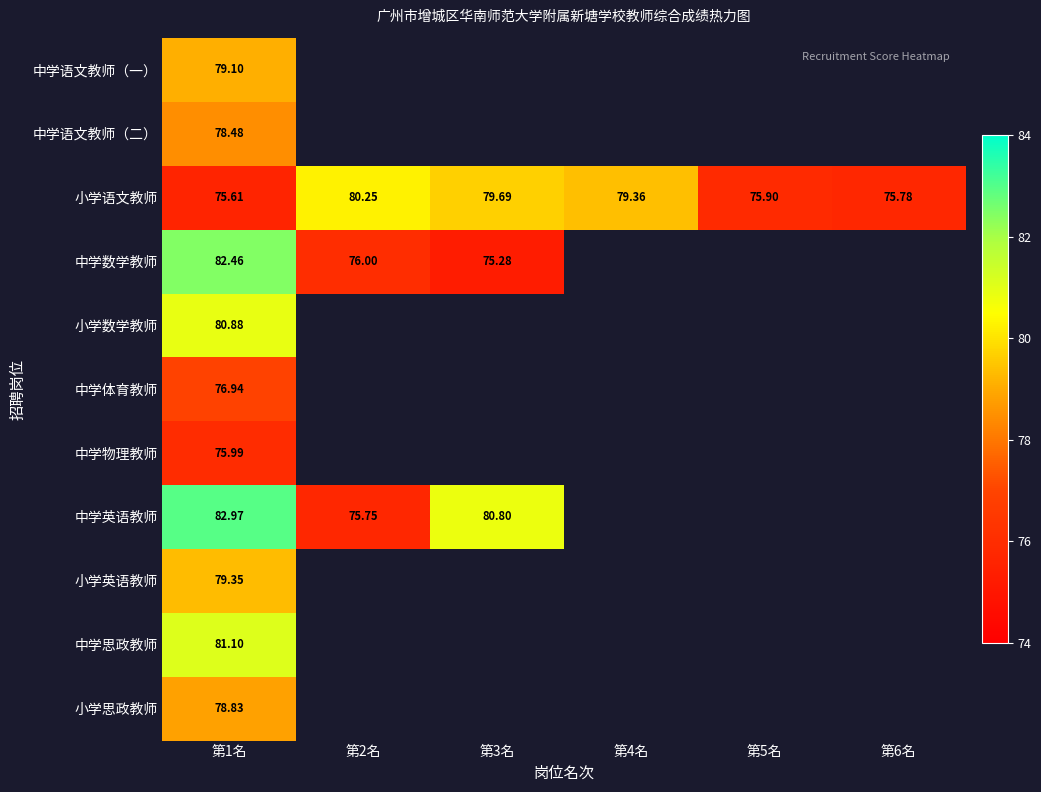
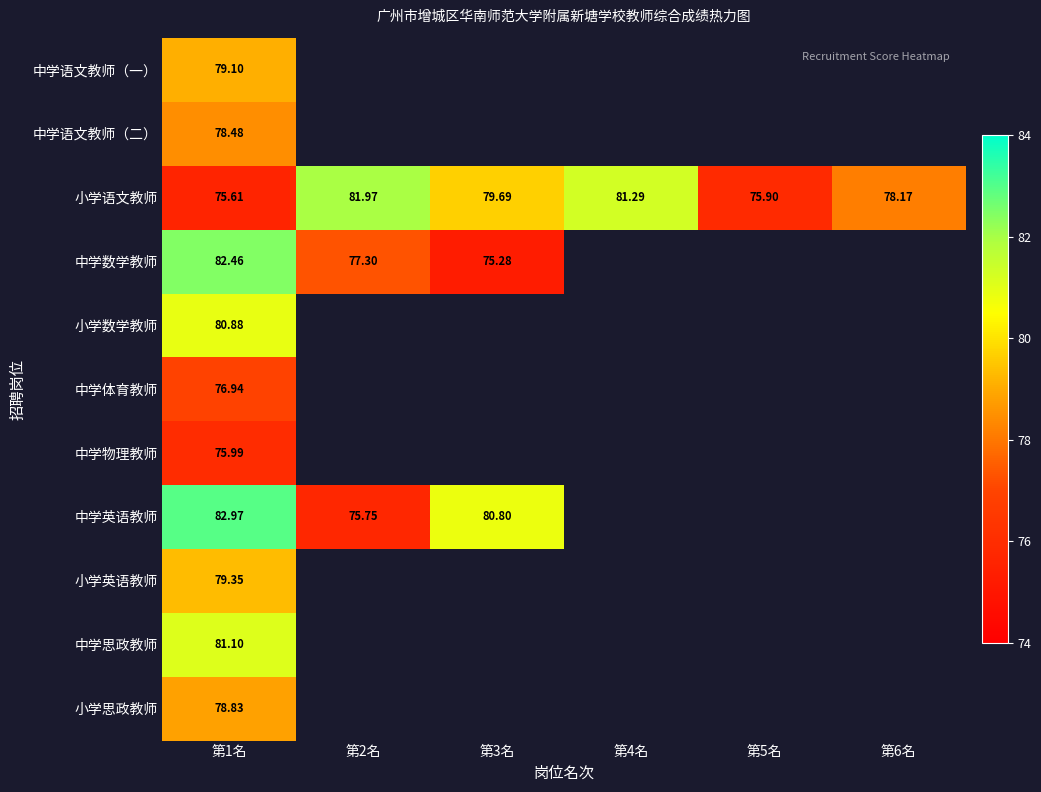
  {
    "中学语文教师（一）": {
      "第1名": 79.10
    },
    "中学语文教师（二）": {
      "第1名": 78.48
    },
    "小学语文教师": {
      "第1名": 75.61,
-     "第2名": 80.25,
+     "第2名": 81.97,
      "第3名": 79.69,
-     "第4名": 79.36,
+     "第4名": 81.29,
      "第5名": 75.90,
-     "第6名": 75.78
+     "第6名": 78.17
    },
    "中学数学教师": {
      "第1名": 82.46,
-     "第2名": 76.00,
+     "第2名": 77.30,
      "第3名": 75.28
    },
    "小学数学教师": {
      "第1名": 80.88
    },
    "中学体育教师": {
      "第1名": 76.94
    },
    "中学物理教师": {
      "第1名": 75.99
    },
    "中学英语教师": {
      "第1名": 82.97,
      "第2名": 75.75,
      "第3名": 80.80
    },
    "小学英语教师": {
      "第1名": 79.35
    },
    "中学思政教师": {
      "第1名": 81.10
    },
    "小学思政教师": {
      "第1名": 78.83
    }
  }
